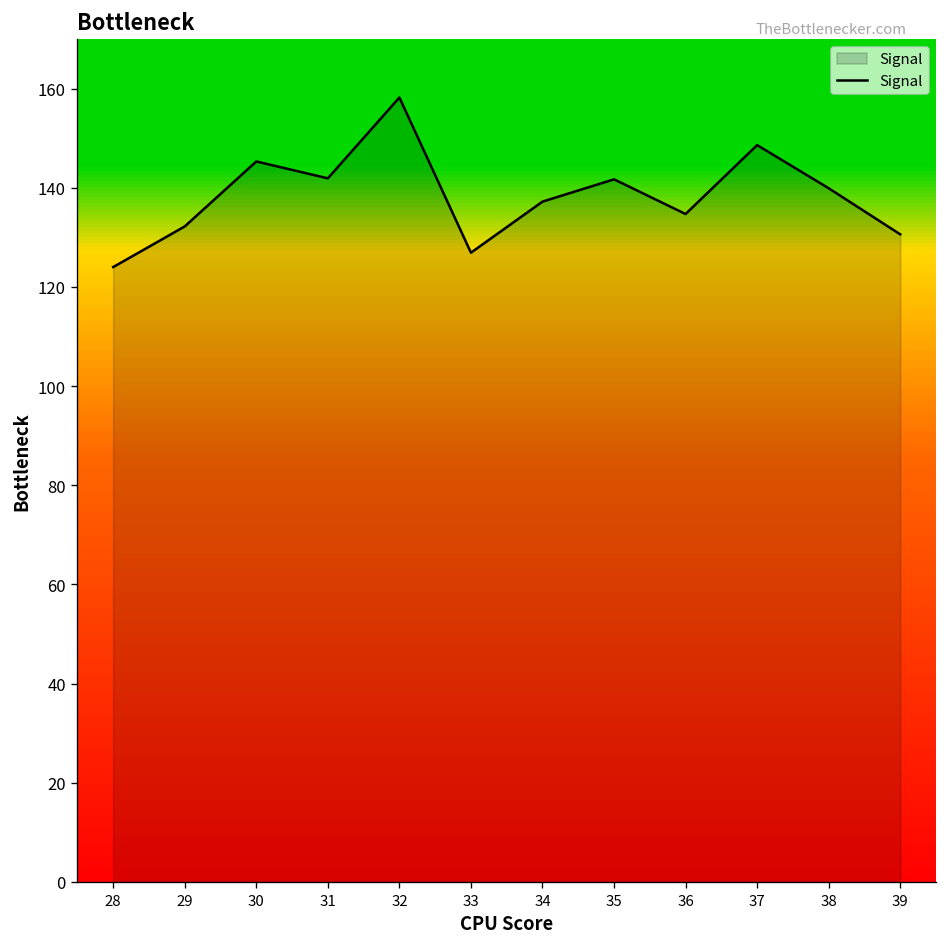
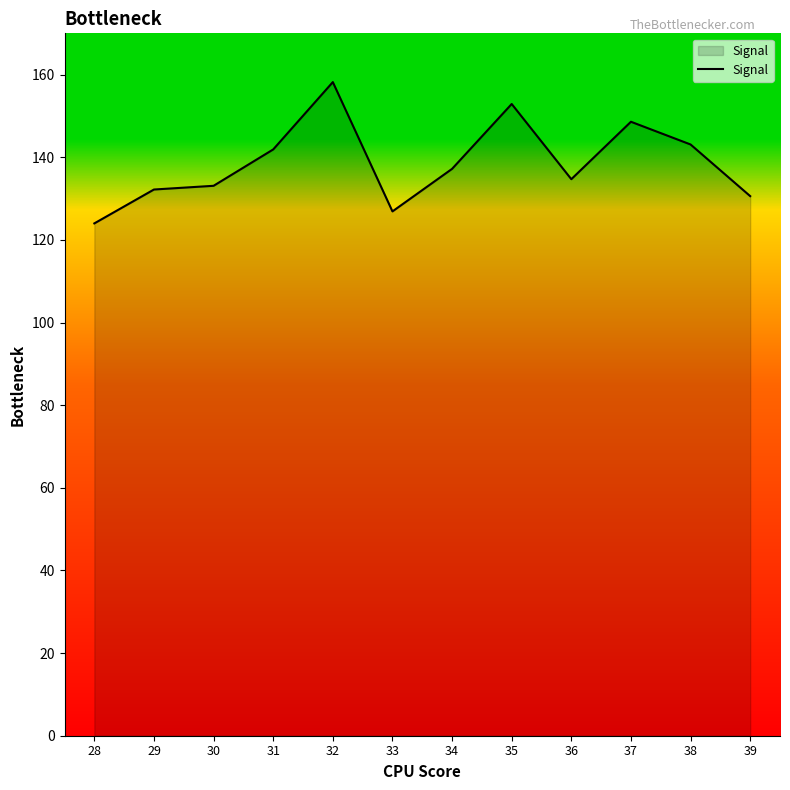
  {
    "28": 124,
    "29": 132,
-   "30": 145,
+   "30": 133,
    "31": 142,
    "32": 158,
    "33": 127,
    "34": 137,
-   "35": 142,
+   "35": 153,
    "36": 135,
    "37": 149,
-   "38": 140,
+   "38": 143,
    "39": 131
  }
